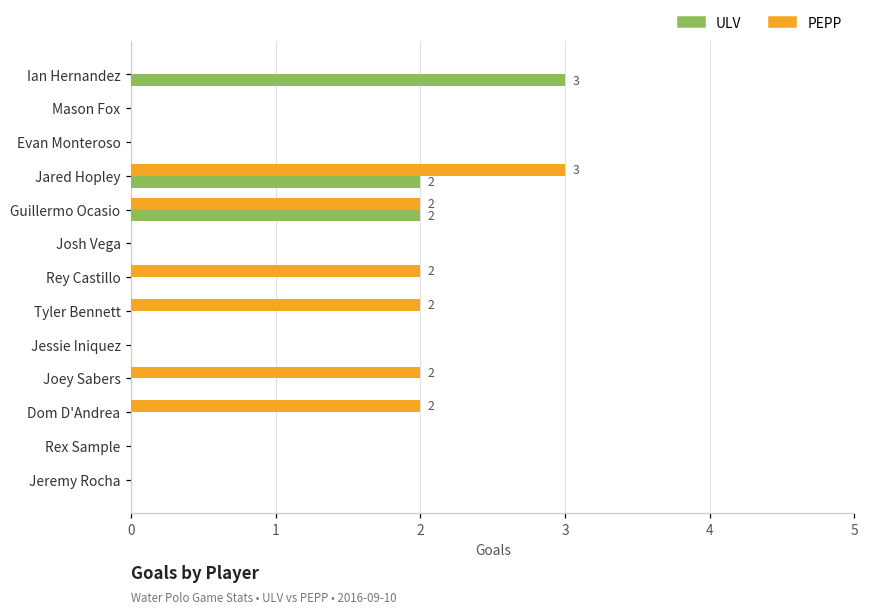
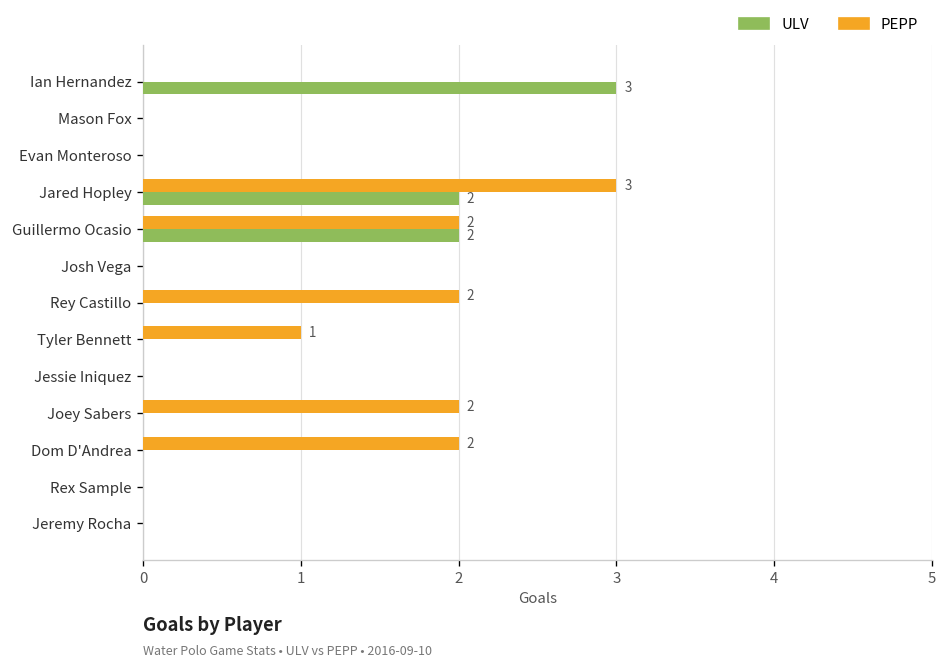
  {
    "ULV": {
      "Ian Hernandez": 3,
      "Jared Hopley": 2,
      "Guillermo Ocasio": 2
    },
    "PEPP": {
      "Jared Hopley": 3,
      "Guillermo Ocasio": 2,
      "Rey Castillo": 2,
-     "Tyler Bennett": 2,
+     "Tyler Bennett": 1,
      "Joey Sabers": 2,
      "Dom D'Andrea": 2
    }
  }
